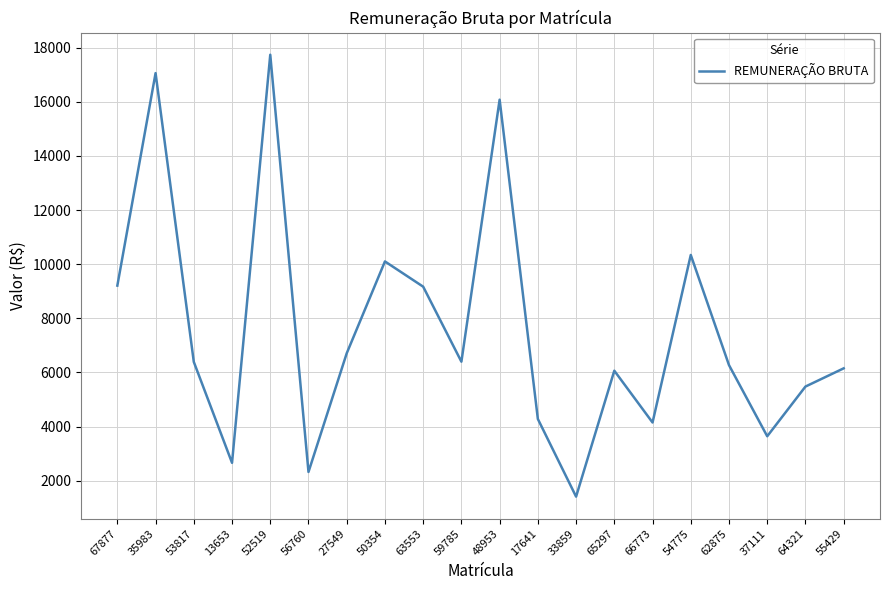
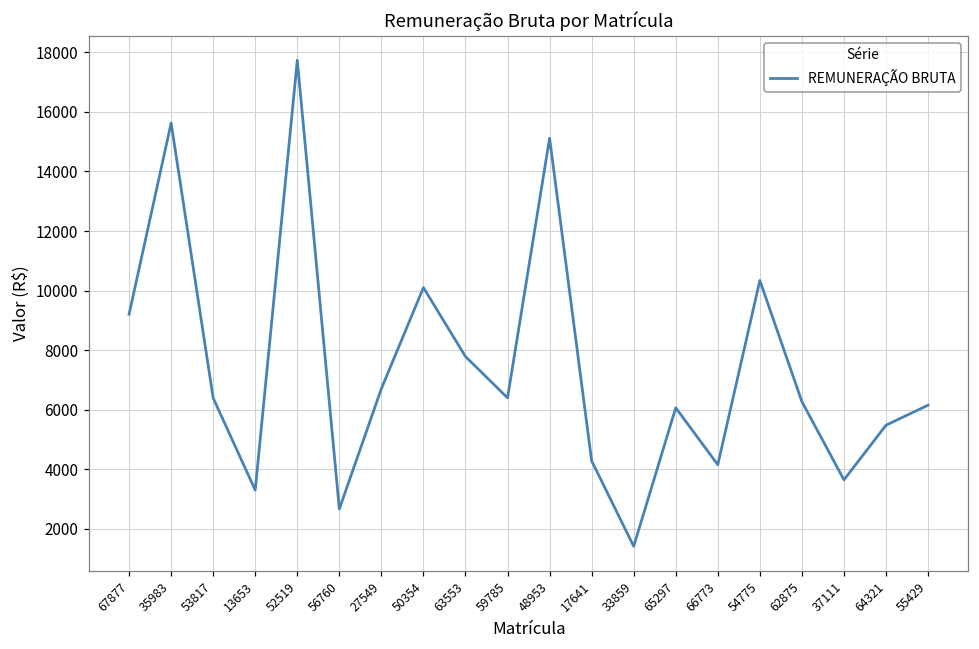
  {
    "67877": 9200,
-   "35983": 17100,
+   "35983": 15600,
    "53817": 6400,
-   "13653": 2700,
+   "13653": 3300,
    "52519": 17700,
-   "56760": 2300,
+   "56760": 2700,
    "27549": 6700,
    "50354": 10100,
-   "63553": 9200,
+   "63553": 7800,
    "59785": 6400,
-   "48953": 16100,
+   "48953": 15100,
    "17641": 4300,
    "33859": 1400,
    "65297": 6100,
    "66773": 4200,
    "54775": 10300,
    "62875": 6300,
    "37111": 3600,
    "64321": 5500,
    "55429": 6200
  }
